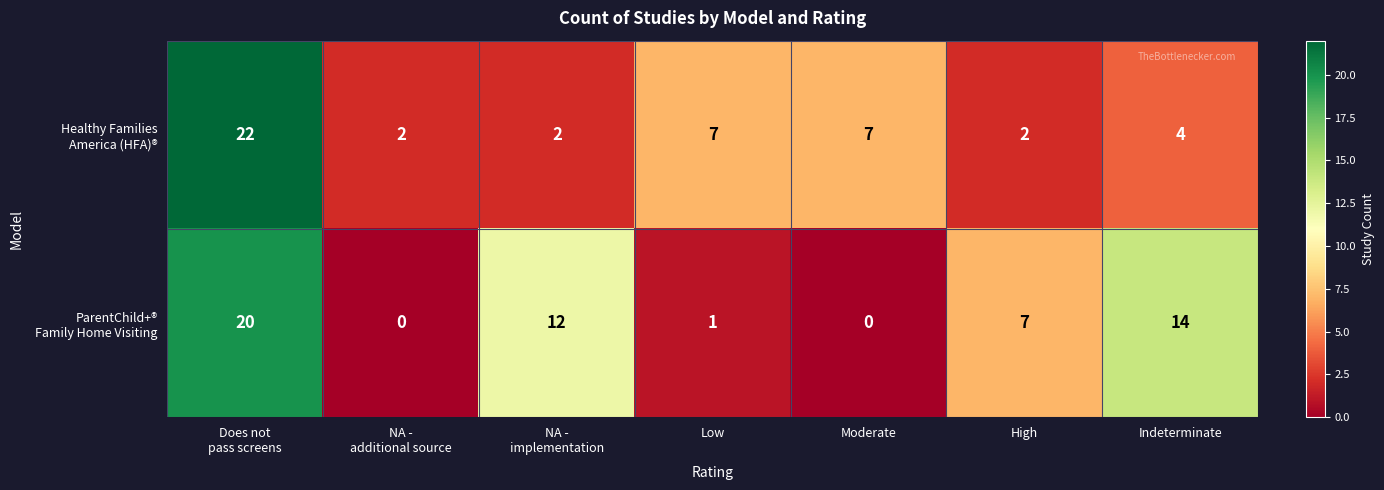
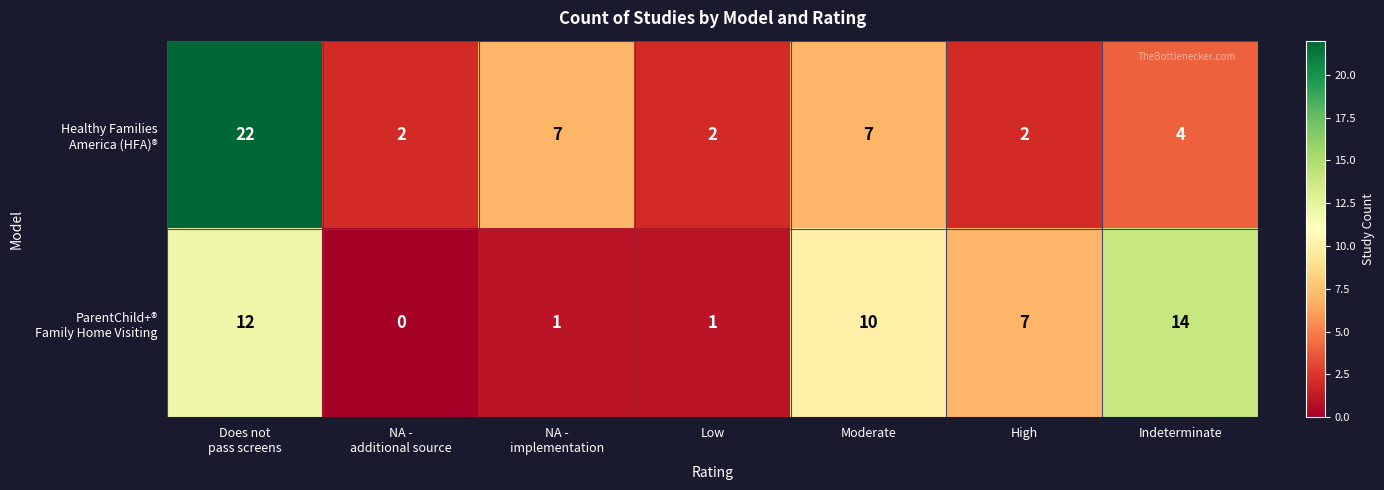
  {
    "Healthy Families America (HFA)®": {
      "Does not pass screens": 22,
      "NA - additional source": 2,
-     "NA - implementation": 2,
-     "Low": 7,
+     "NA - implementation": 7,
+     "Low": 2,
      "Moderate": 7,
      "High": 2
    },
    "ParentChild+® Family Home Visiting": {
-     "Does not pass screens": 20,
+     "Does not pass screens": 12,
      "NA - additional source": 0,
-     "NA - implementation": 12,
+     "NA - implementation": 1,
      "Low": 1,
-     "Moderate": 0,
+     "Moderate": 10,
      "High": 7,
      "Indeterminate": 14
    }
  }
